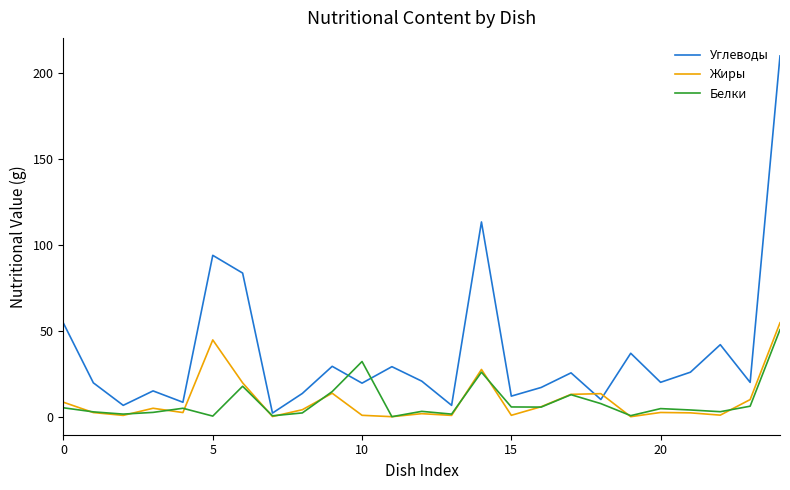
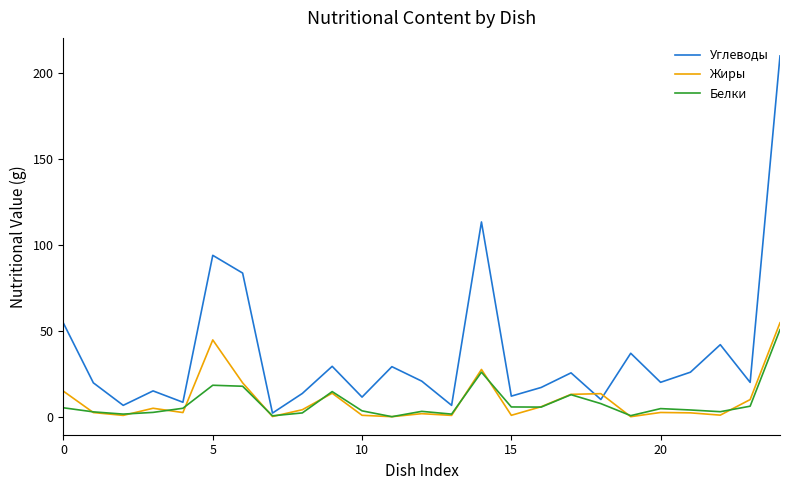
  {
    "Углеводы": {
      "0": 54,
      "5": 94,
-     "10": 20,
+     "10": 12,
      "15": 12,
      "20": 20
    },
    "Жиры": {
-     "0": 9,
+     "0": 15,
      "5": 45,
      "10": 1,
      "15": 1,
      "20": 3
    },
    "Белки": {
      "0": 5,
-     "5": 0,
-     "10": 32,
+     "5": 18,
+     "10": 4,
      "15": 6,
      "20": 5
    }
  }
